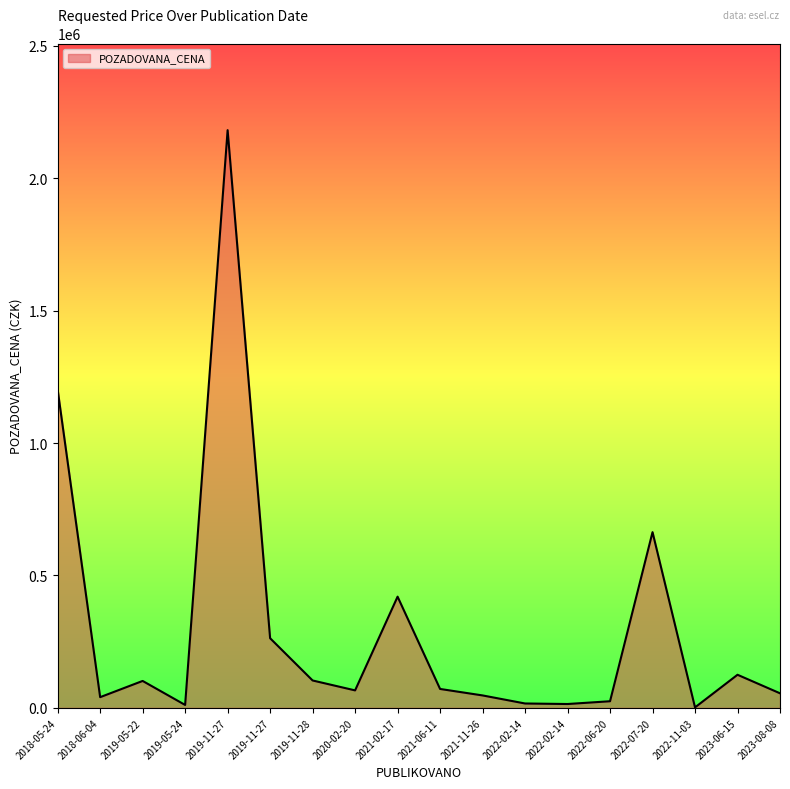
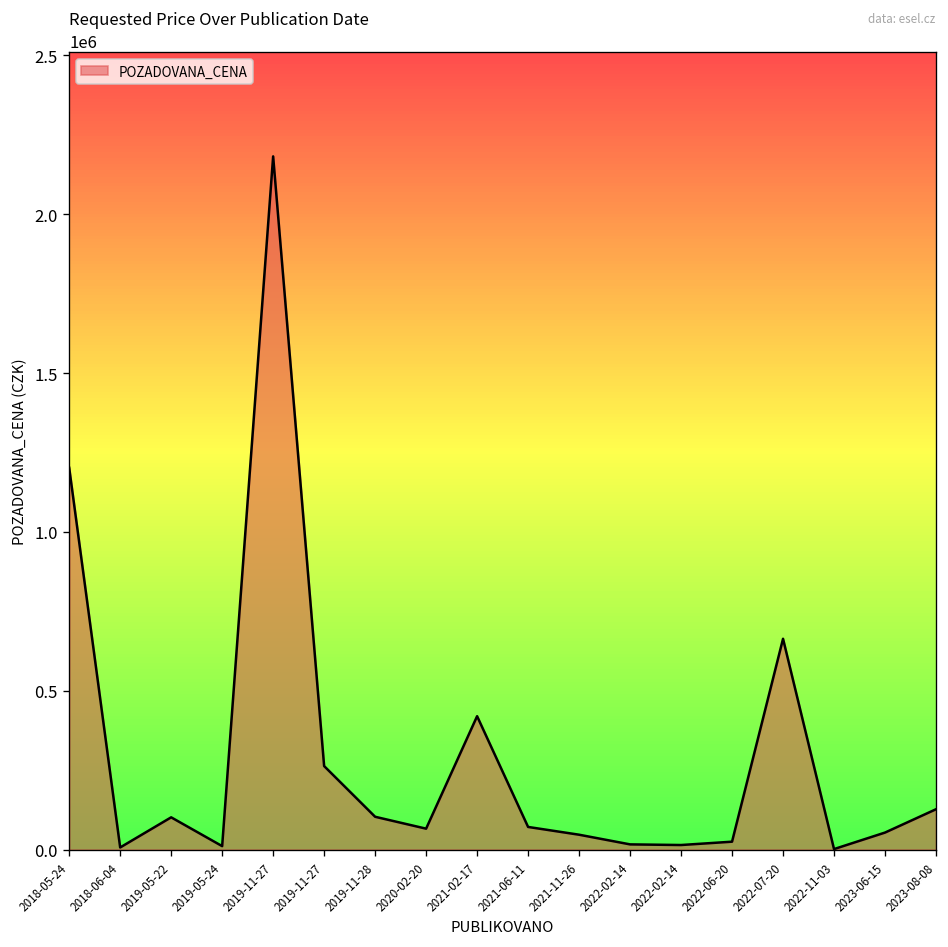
  {
    "2018-05-24": 1200000,
-   "2018-06-04": 40000,
+   "2018-06-04": 10000,
    "2019-05-22": 100000,
    "2019-05-24": 10000,
    "2019-11-28": 100000,
    "2020-02-20": 70000,
    "2021-02-17": 420000,
    "2021-06-11": 70000,
    "2021-11-26": 50000,
    "2022-06-20": 30000,
    "2022-07-20": 660000,
    "2022-11-03": 0,
-   "2023-06-15": 130000,
-   "2023-08-08": 60000
+   "2023-06-15": 50000,
+   "2023-08-08": 130000
  }
